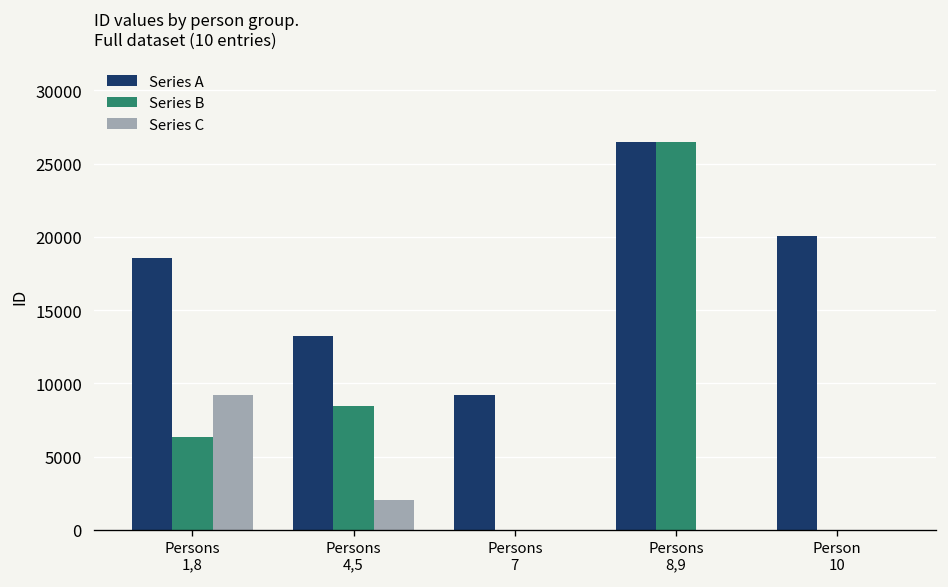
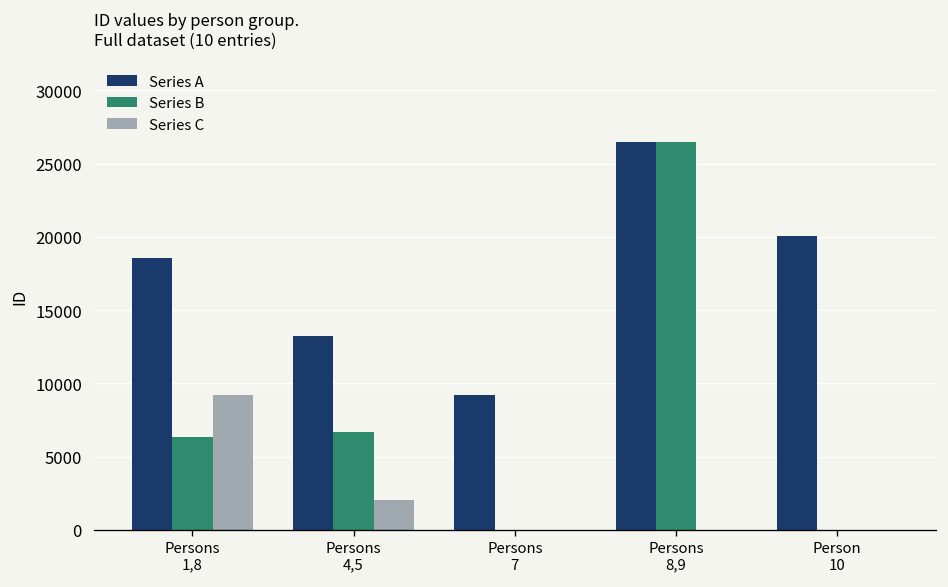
  {
    "Series A": {
      "Persons 1,8": 18500,
      "Persons 4,5": 13200,
      "Persons 7": 9200,
      "Persons 8,9": 26500,
      "Person 10": 20100
    },
    "Series B": {
      "Persons 1,8": 6300,
-     "Persons 4,5": 8400,
+     "Persons 4,5": 6700,
      "Persons 7": 0,
      "Persons 8,9": 26500,
      "Person 10": 0
    },
    "Series C": {
      "Persons 1,8": 9200,
      "Persons 4,5": 2100,
      "Persons 7": 0,
      "Persons 8,9": 0,
      "Person 10": 0
    }
  }
